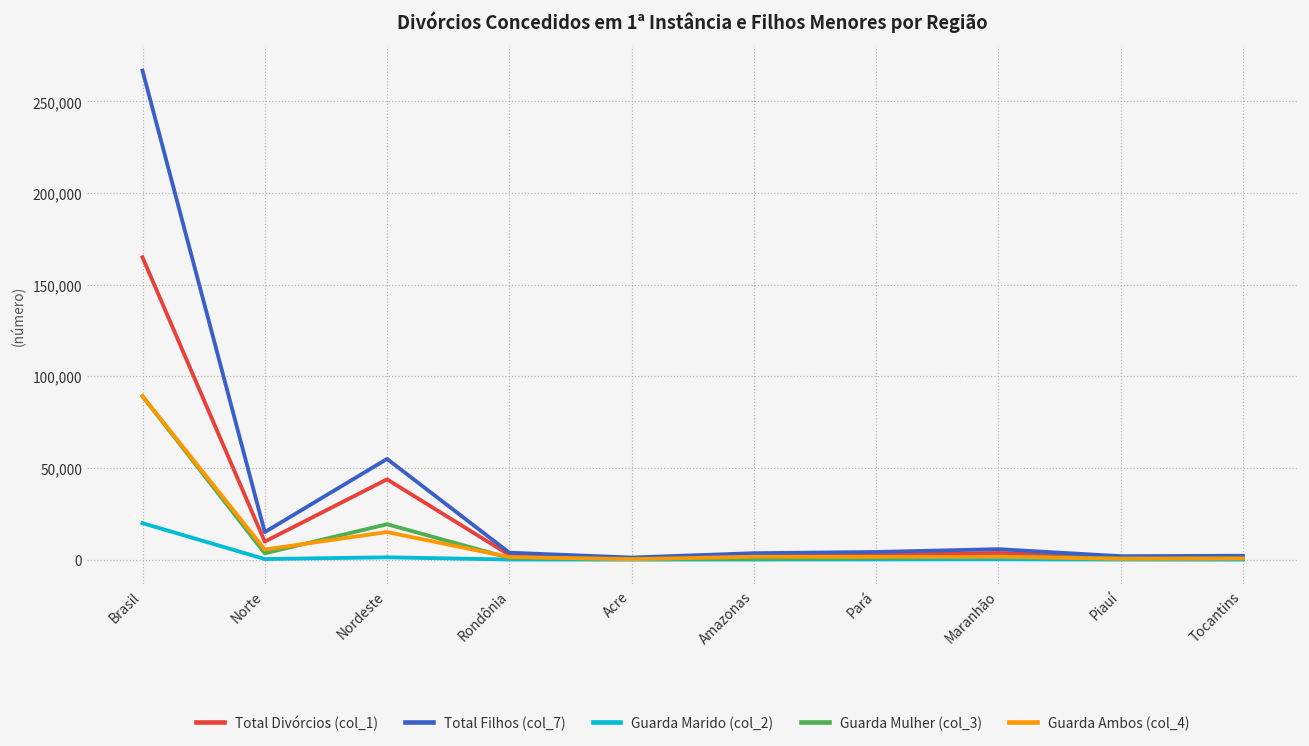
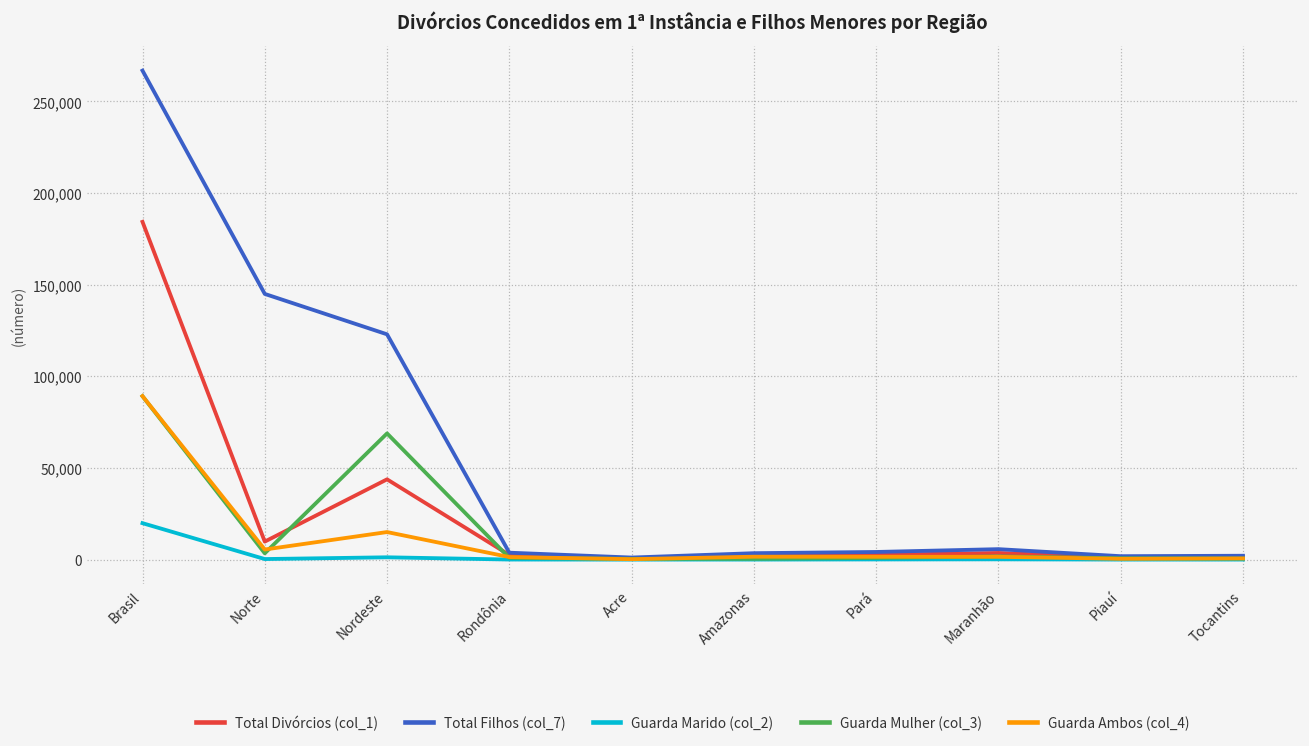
  {
    "Total Divórcios (col_1)": {
-     "Brasil": "165,000",
+     "Brasil": "184,000",
      "Norte": "10,000",
      "Nordeste": "44,000",
      "Maranhão": "4,000"
    },
    "Total Filhos (col_7)": {
      "Brasil": "267,000",
-     "Norte": "15,000",
-     "Nordeste": "55,000",
+     "Norte": "145,000",
+     "Nordeste": "123,000",
      "Maranhão": "6,000"
    },
    "Guarda Marido (col_2)": {
      "Brasil": "20,000",
      "Norte": "0",
      "Nordeste": "1,000"
    },
    "Guarda Mulher (col_3)": {
      "Norte": "3,000",
-     "Nordeste": "19,000"
+     "Nordeste": "69,000"
    },
    "Guarda Ambos (col_4)": {
      "Norte": "6,000",
      "Nordeste": "15,000"
    }
  }
